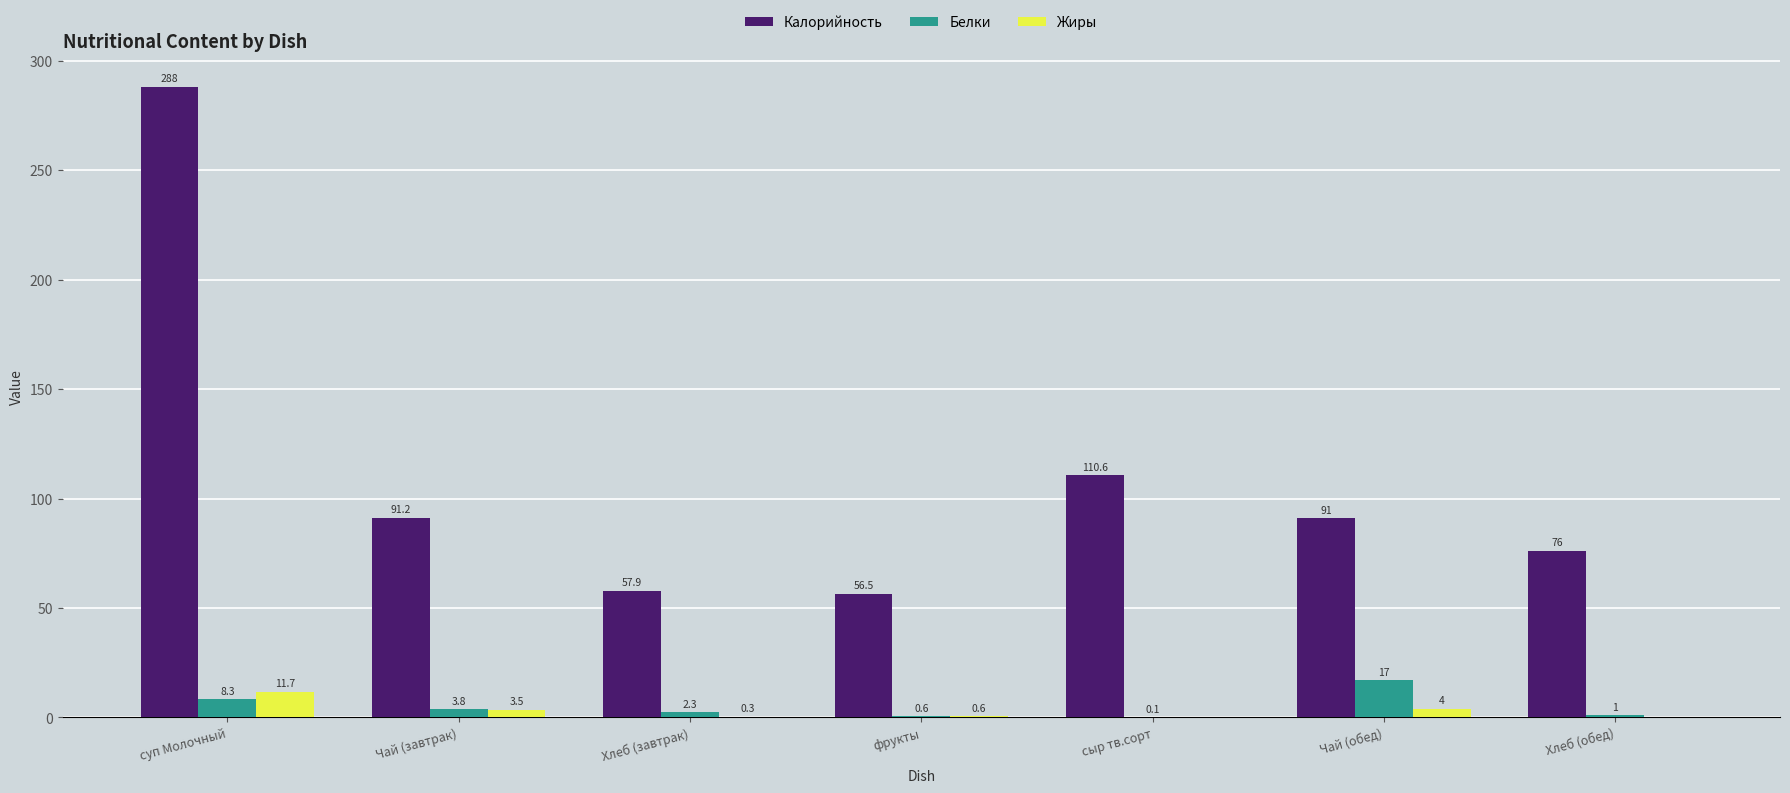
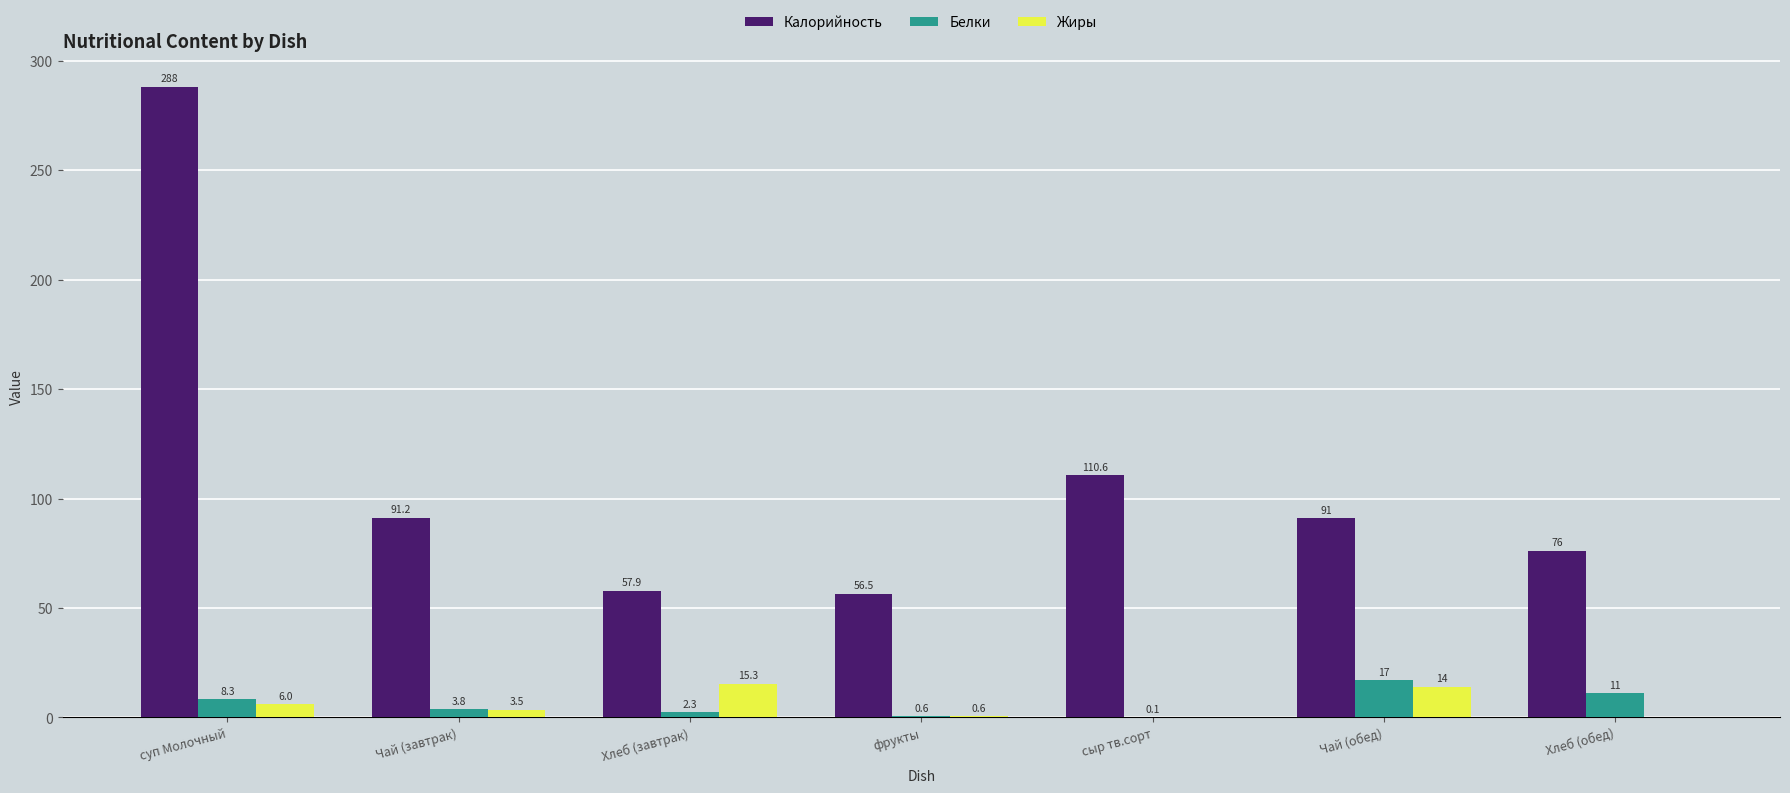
  {
    "Калорийность": {
      "суп Молочный": 288,
      "Чай (завтрак)": 91.2,
      "Хлеб (завтрак)": 57.9,
      "фрукты": 56.5,
      "сыр тв.сорт": 110.6,
      "Чай (обед)": 91,
      "Хлеб (обед)": 76
    },
    "Белки": {
      "суп Молочный": 8.3,
      "Чай (завтрак)": 3.8,
      "Хлеб (завтрак)": 2.3,
      "фрукты": 0.6,
      "сыр тв.сорт": 0.1,
      "Чай (обед)": 17,
-     "Хлеб (обед)": 1
+     "Хлеб (обед)": 11
    },
    "Жиры": {
-     "суп Молочный": 11.7,
+     "суп Молочный": 6.0,
      "Чай (завтрак)": 3.5,
-     "Хлеб (завтрак)": 0.3,
+     "Хлеб (завтрак)": 15.3,
      "фрукты": 0.6,
-     "Чай (обед)": 4
+     "Чай (обед)": 14
    }
  }
